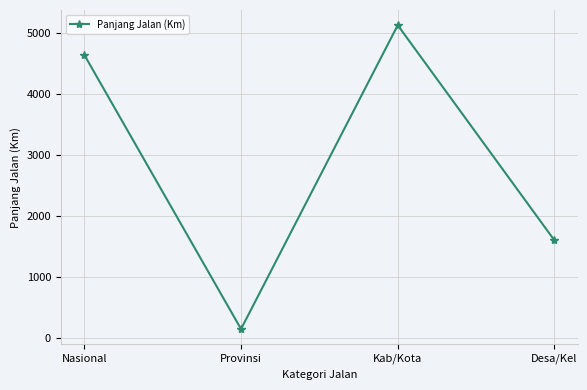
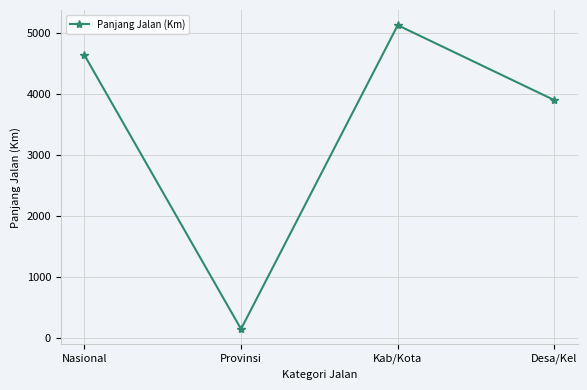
  {
    "Nasional": 4600,
    "Provinsi": 100,
    "Kab/Kota": 5100,
-   "Desa/Kel": 1600
+   "Desa/Kel": 3900
  }
